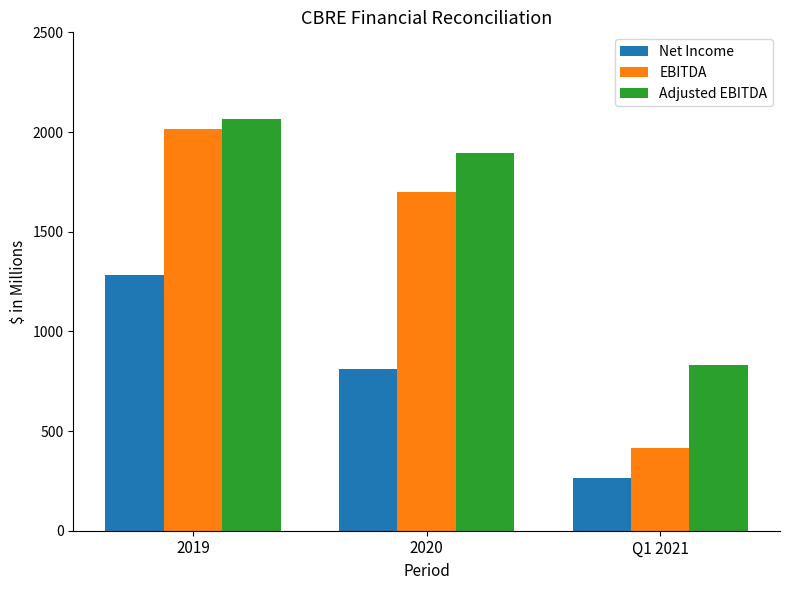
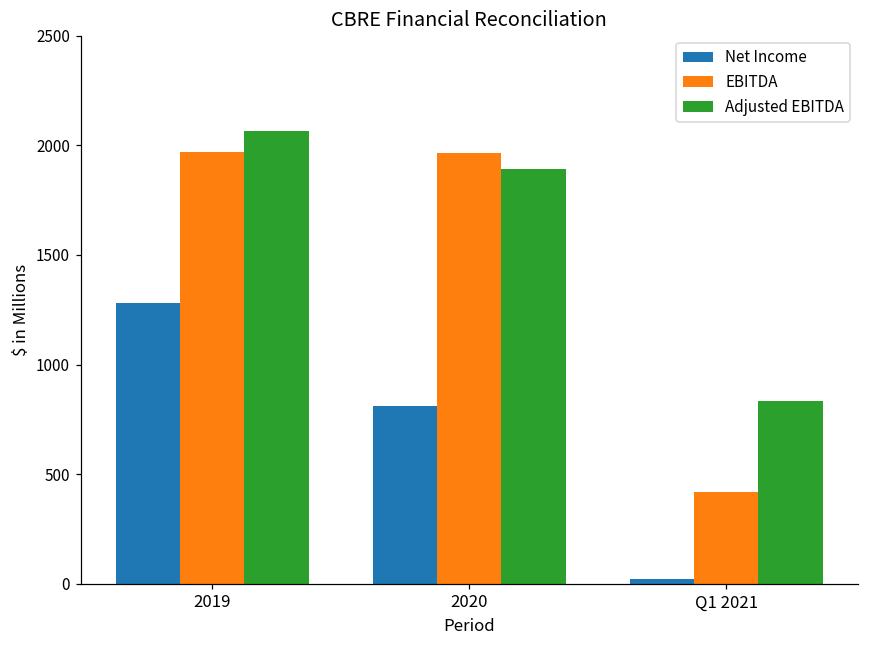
  {
    "Net Income": {
      "2019": 1280,
      "2020": 810,
-     "Q1 2021": 270
+     "Q1 2021": 20
    },
    "EBITDA": {
-     "2019": 2020,
-     "2020": 1700,
+     "2019": 1970,
+     "2020": 1960,
      "Q1 2021": 420
    },
    "Adjusted EBITDA": {
      "2019": 2060,
      "2020": 1890,
      "Q1 2021": 830
    }
  }
